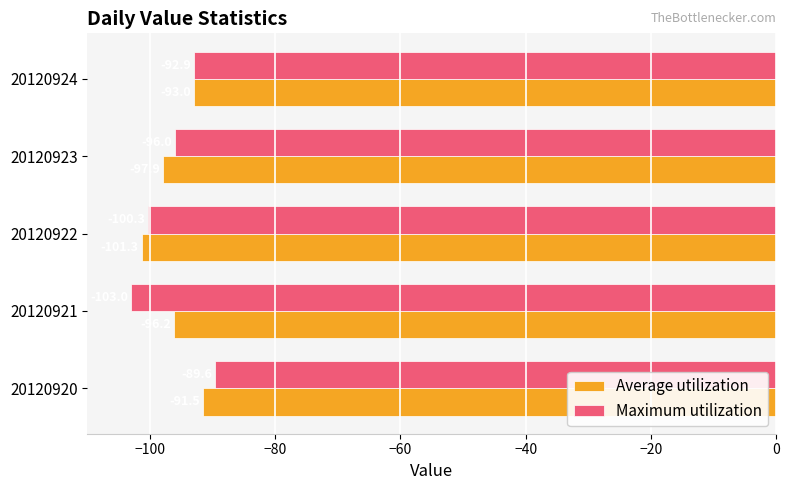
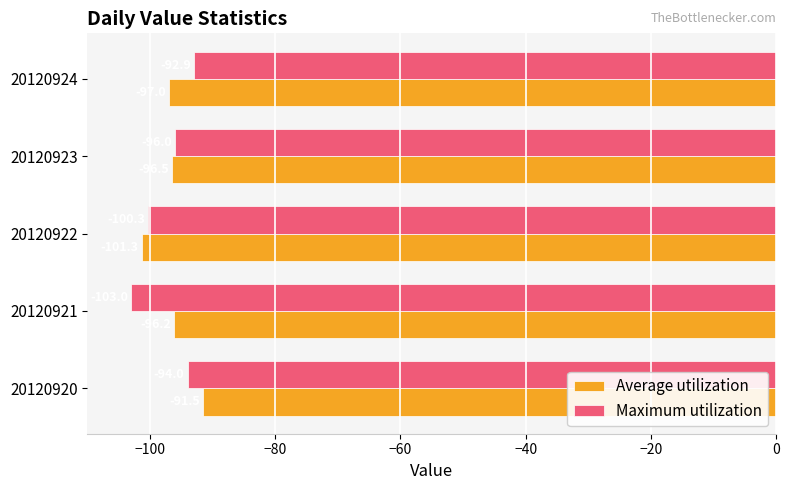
  {
    "Average utilization": {
-     "20120924": -93,
-     "20120923": -98,
+     "20120924": -97,
+     "20120923": -97,
      "20120922": -101,
      "20120921": -96,
      "20120920": -92
    },
    "Maximum utilization": {
      "20120924": -93,
      "20120923": -96,
      "20120922": -100,
      "20120921": -103,
-     "20120920": -90
+     "20120920": -94
    }
  }
